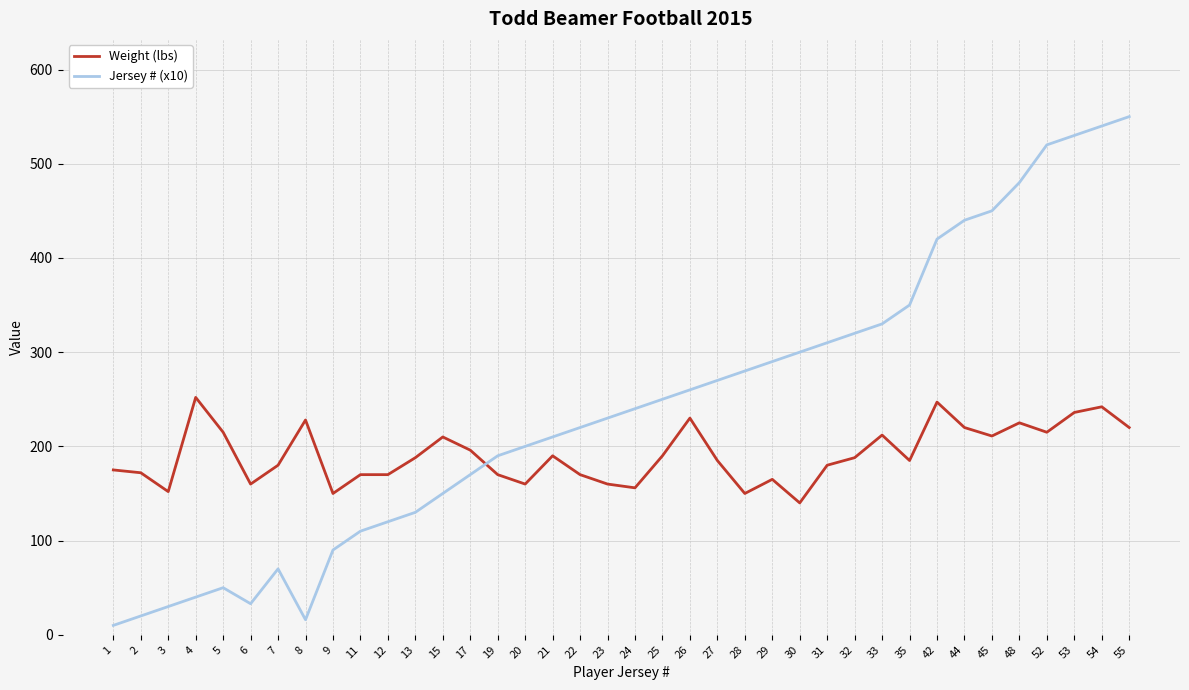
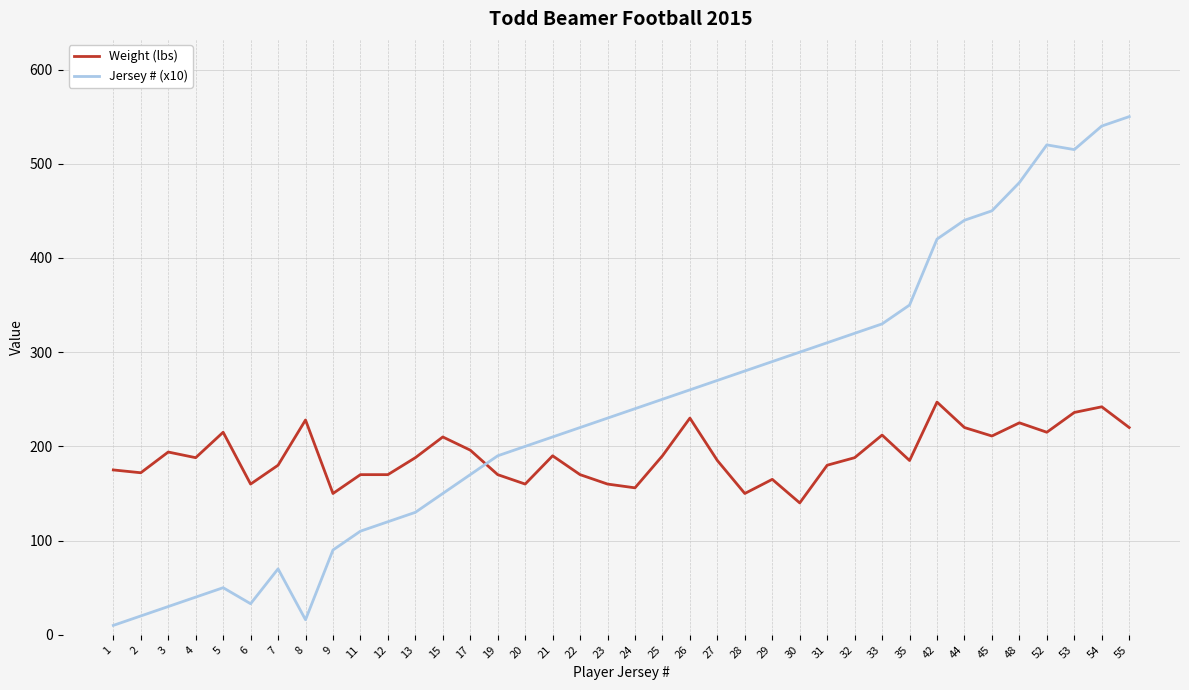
  {
    "Weight (lbs)": {
      "1": 180,
      "2": 170,
-     "3": 150,
-     "4": 250,
+     "3": 190,
+     "4": 190,
      "5": 220,
      "6": 160,
      "7": 180,
      "8": 230,
      "9": 150,
      "11": 170,
      "12": 170,
      "13": 190,
      "15": 210,
      "17": 200,
      "19": 170,
      "20": 160,
      "21": 190,
      "22": 170,
      "23": 160,
      "24": 160,
      "25": 190,
      "26": 230,
      "27": 190,
      "28": 150,
      "29": 170,
      "30": 140,
      "31": 180,
      "32": 190,
      "33": 210,
      "35": 190,
      "42": 250,
      "44": 220,
      "45": 210,
      "48": 230,
      "52": 220,
      "53": 240,
      "54": 240,
      "55": 220
    },
    "Jersey # (x10)": {
      "1": 10,
      "2": 20,
      "3": 30,
      "4": 40,
      "5": 50,
      "6": 30,
      "7": 70,
      "8": 20,
      "9": 90,
      "11": 110,
      "12": 120,
      "13": 130,
      "15": 150,
      "17": 170,
      "19": 190,
      "20": 200,
      "21": 210,
      "22": 220,
      "23": 230,
      "24": 240,
      "25": 250,
      "26": 260,
      "27": 270,
      "28": 280,
      "29": 290,
      "30": 300,
      "31": 310,
      "32": 320,
      "33": 330,
      "35": 350,
      "42": 420,
      "44": 440,
      "45": 450,
      "48": 480,
      "52": 520,
-     "53": 530,
+     "53": 520,
      "54": 540,
      "55": 550
    }
  }
